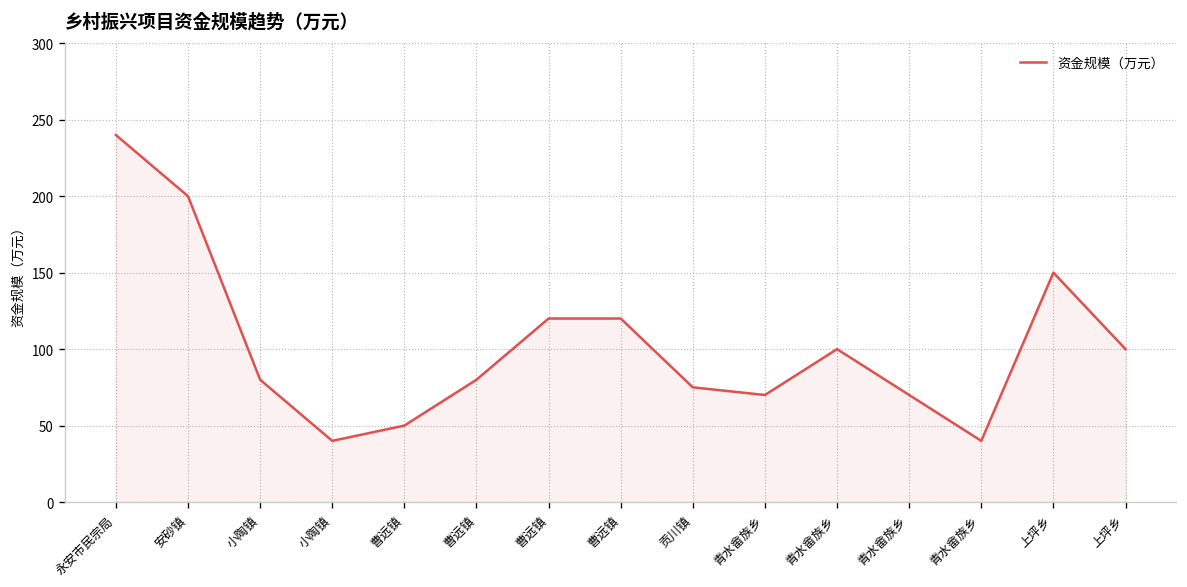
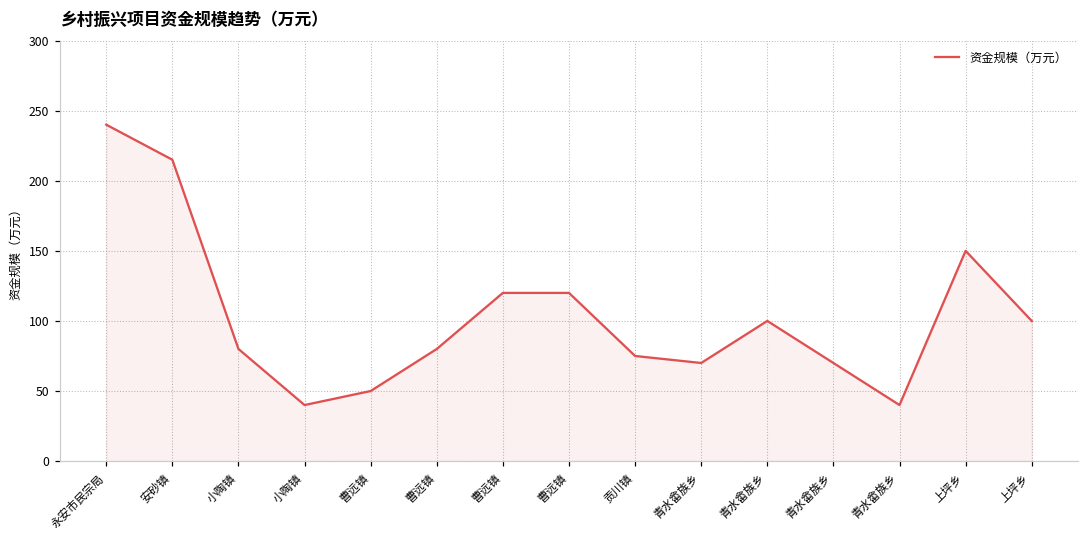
  {
    "永安市民宗局": 240,
-   "安砂镇": 200,
+   "安砂镇": 215,
    "贡川镇": 75
  }
